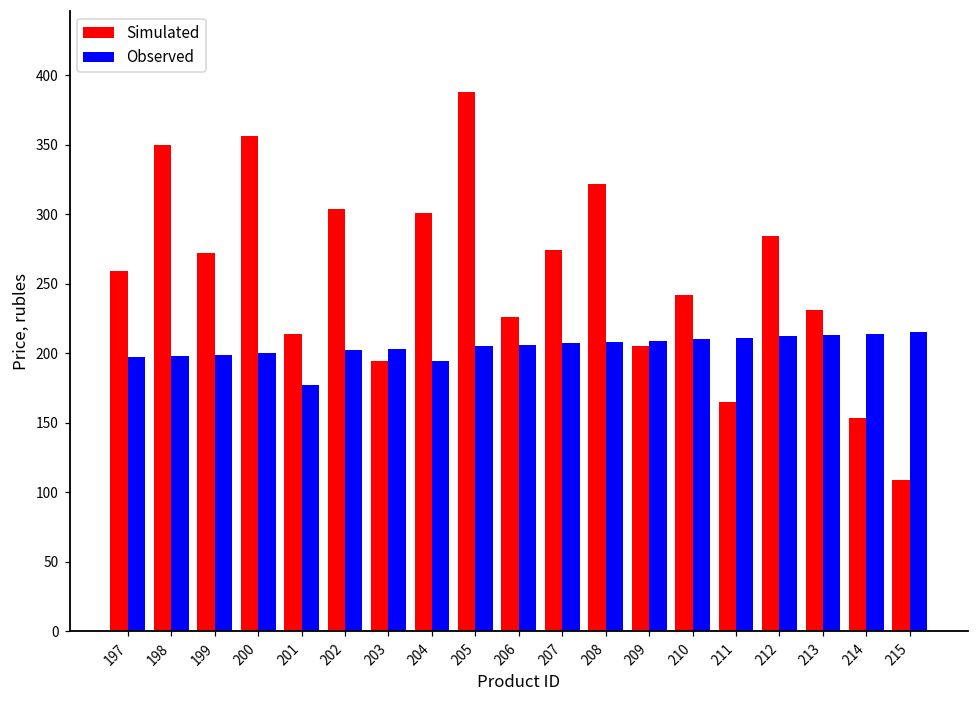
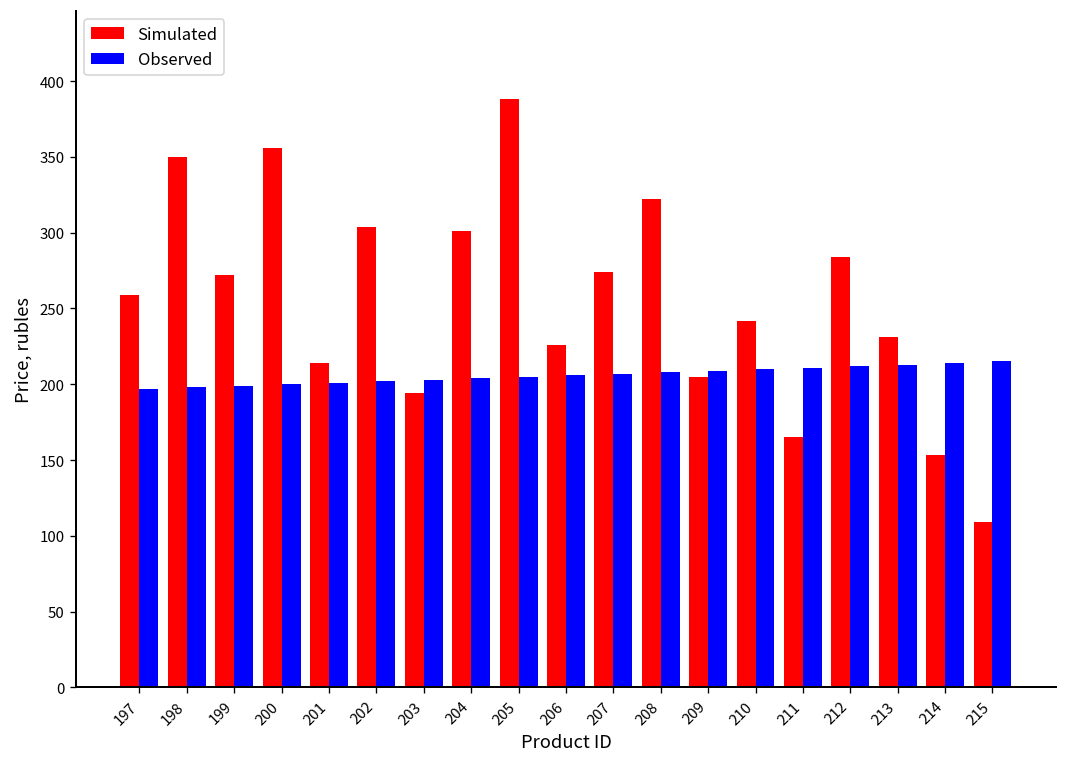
  {
    "Simulated": {
      "197": 259,
      "198": 350,
      "199": 272,
      "200": 356,
      "201": 214,
      "202": 304,
      "203": 194,
      "204": 301,
      "205": 388,
      "206": 226,
      "207": 274,
      "208": 322,
      "209": 205,
      "210": 242,
      "211": 165,
      "212": 284,
      "213": 231,
      "214": 153,
      "215": 109
    },
    "Observed": {
      "197": 197,
      "198": 198,
      "199": 199,
      "200": 200,
-     "201": 177,
+     "201": 201,
      "202": 202,
      "203": 203,
-     "204": 194,
+     "204": 204,
      "205": 205,
      "206": 206,
      "207": 207,
      "208": 208,
      "209": 209,
      "210": 210,
      "211": 211,
      "212": 212,
      "213": 213,
      "214": 214,
      "215": 215
    }
  }
